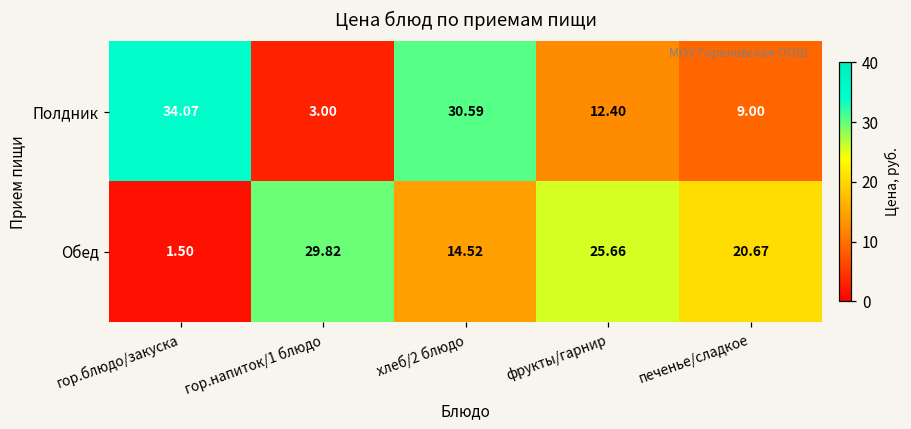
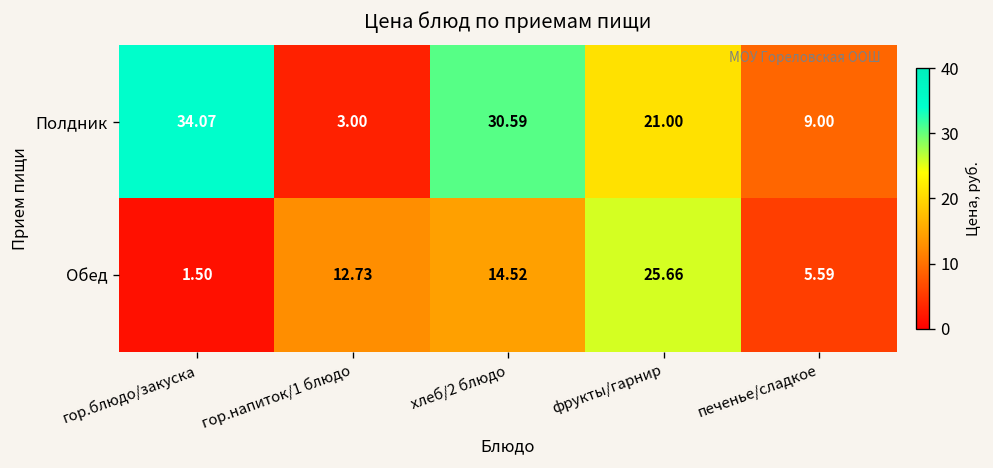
  {
    "Полдник": {
      "гор.блюдо/закуска": 34.07,
      "гор.напиток/1 блюдо": 3.00,
      "хлеб/2 блюдо": 30.59,
-     "фрукты/гарнир": 12.40
+     "фрукты/гарнир": 21.00
    },
    "Обед": {
      "гор.блюдо/закуска": 1.50,
-     "гор.напиток/1 блюдо": 29.82,
+     "гор.напиток/1 блюдо": 12.73,
      "хлеб/2 блюдо": 14.52,
      "фрукты/гарнир": 25.66,
-     "печенье/сладкое": 20.67
+     "печенье/сладкое": 5.59
    }
  }
